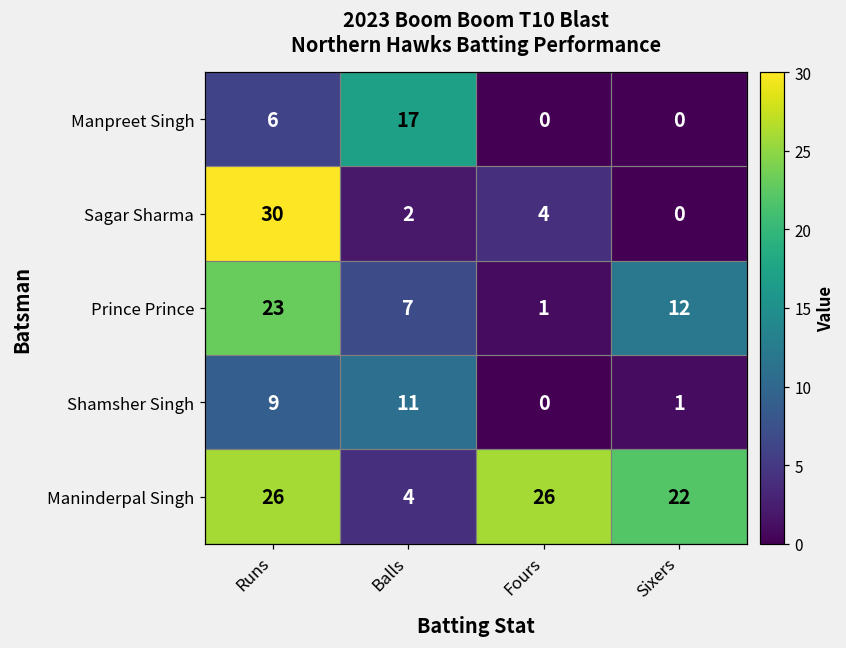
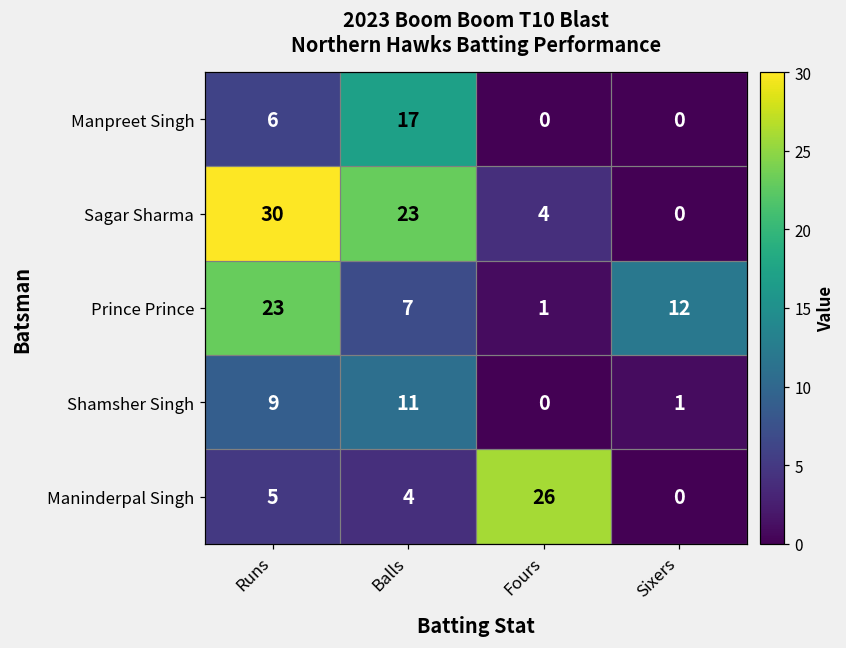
  {
    "Manpreet Singh": {
      "Runs": 6,
      "Balls": 17,
      "Fours": 0,
      "Sixers": 0
    },
    "Sagar Sharma": {
      "Runs": 30,
-     "Balls": 2,
+     "Balls": 23,
      "Fours": 4,
      "Sixers": 0
    },
    "Prince Prince": {
      "Runs": 23,
      "Balls": 7,
      "Fours": 1,
      "Sixers": 12
    },
    "Shamsher Singh": {
      "Runs": 9,
      "Balls": 11,
      "Fours": 0,
      "Sixers": 1
    },
    "Maninderpal Singh": {
-     "Runs": 26,
+     "Runs": 5,
      "Balls": 4,
      "Fours": 26,
-     "Sixers": 22
+     "Sixers": 0
    }
  }
